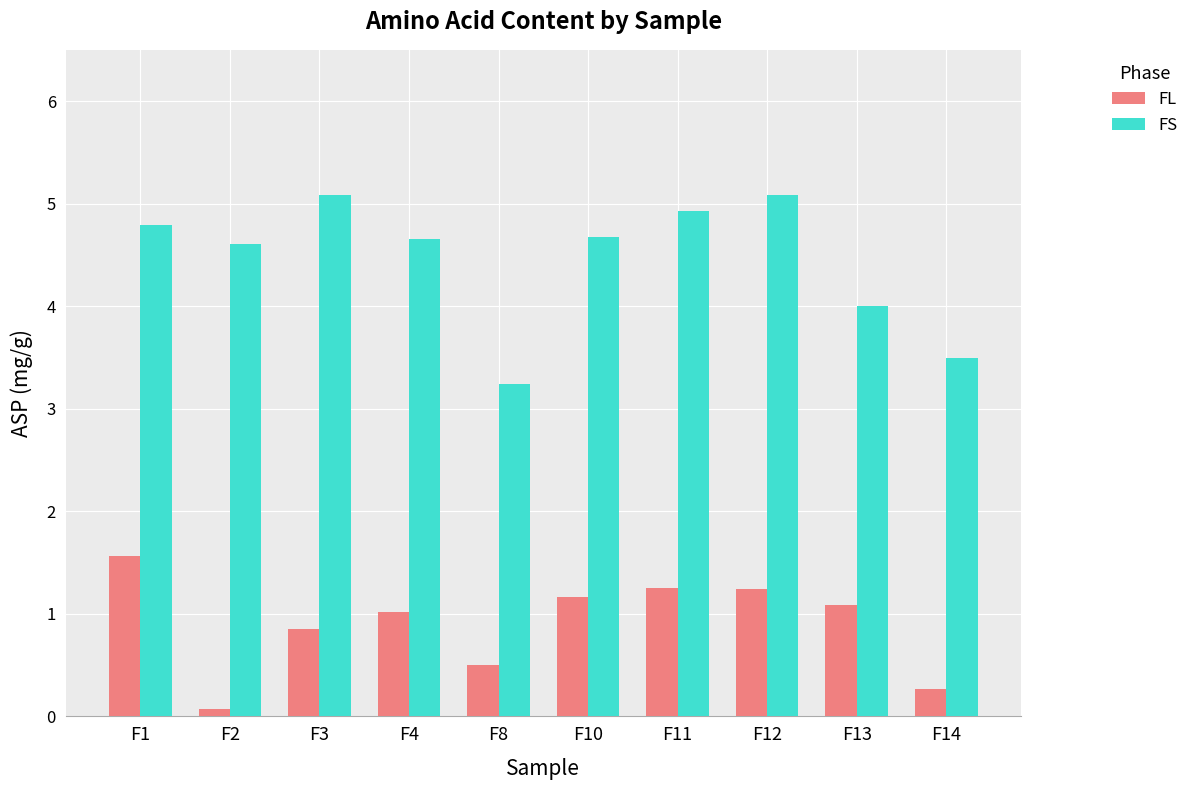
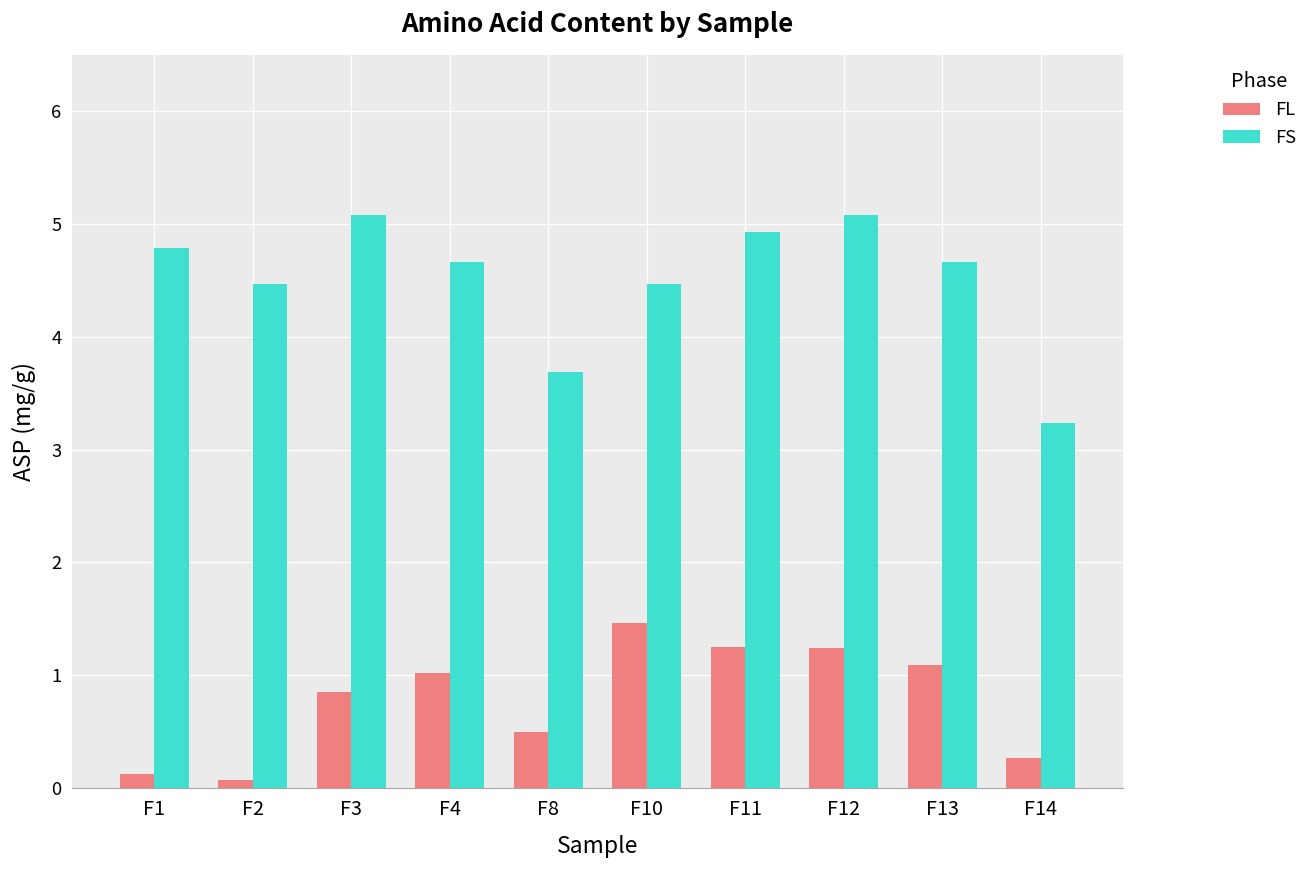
  {
    "FL": {
-     "F1": 1.56,
+     "F1": 0.12,
      "F2": 0.07,
      "F3": 0.85,
      "F4": 1.02,
      "F8": 0.50,
-     "F10": 1.16,
+     "F10": 1.46,
      "F11": 1.25,
      "F12": 1.24,
      "F13": 1.09,
      "F14": 0.27
    },
    "FS": {
      "F1": 4.79,
-     "F2": 4.61,
+     "F2": 4.47,
      "F3": 5.08,
      "F4": 4.66,
-     "F8": 3.24,
-     "F10": 4.67,
+     "F8": 3.69,
+     "F10": 4.47,
      "F11": 4.93,
      "F12": 5.08,
-     "F13": 4.00,
-     "F14": 3.49
+     "F13": 4.66,
+     "F14": 3.24
    }
  }
